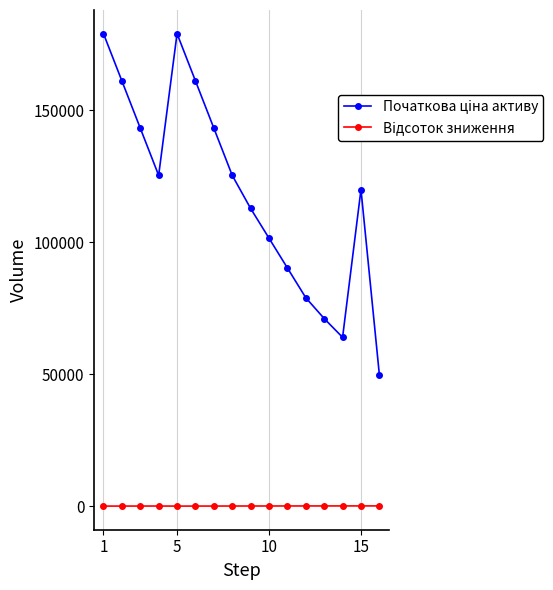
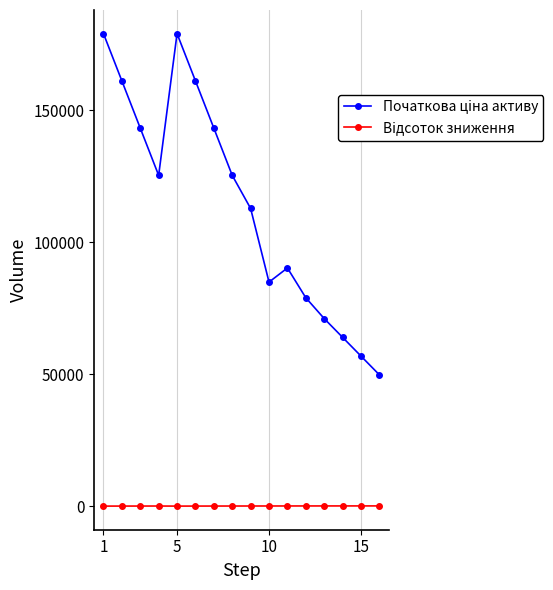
  {
    "Початкова ціна активу": {
      "1": 179000,
      "5": 179000,
-     "10": 102000,
-     "15": 120000
+     "10": 85000,
+     "15": 57000
    },
    "Відсоток зниження": {
      "1": 0,
      "5": 0,
      "10": 0,
      "15": 0
    }
  }
